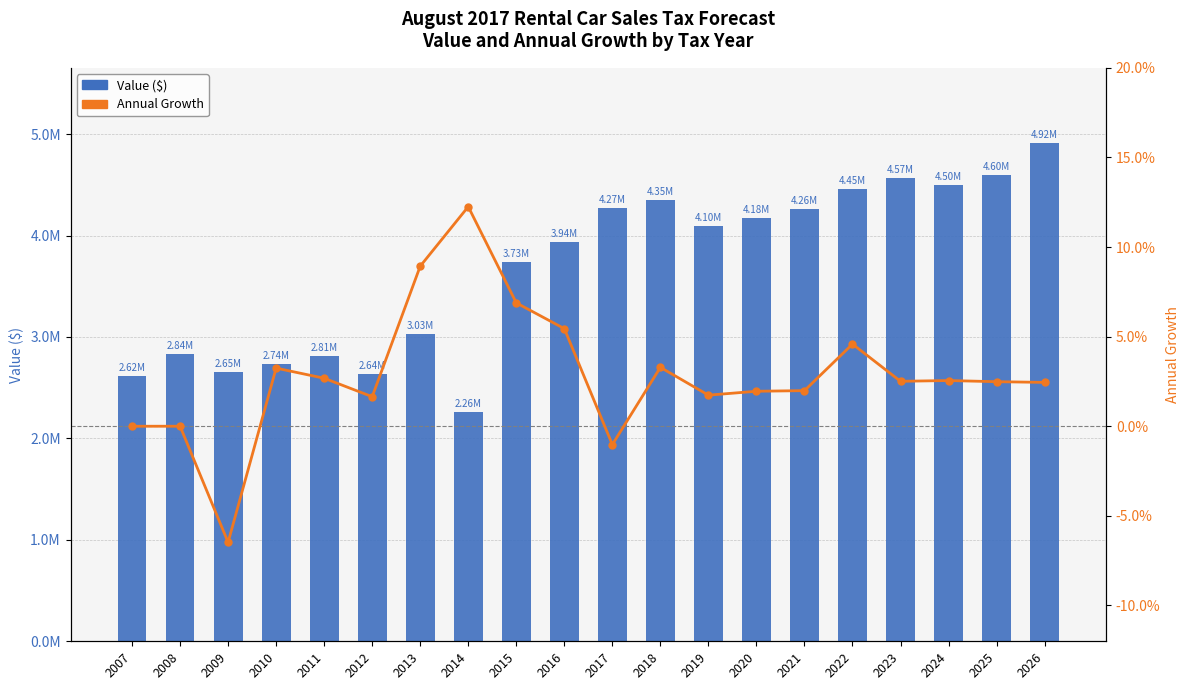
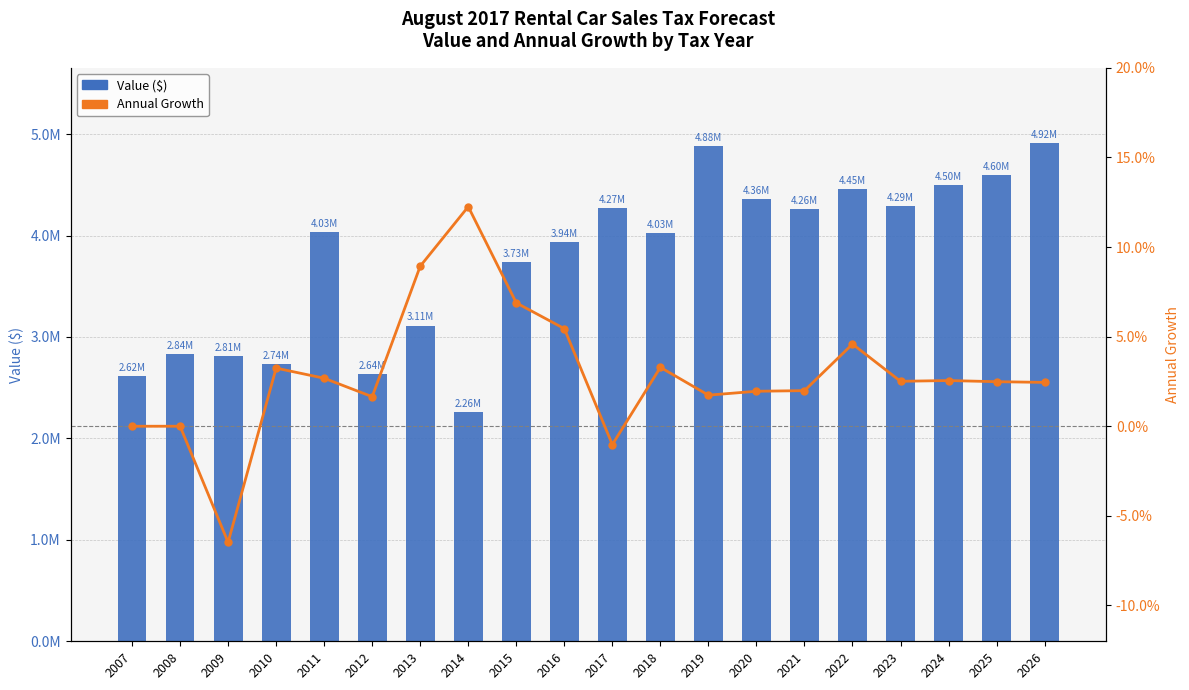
  {
    "Value ($)": {
      "2007": "2.62M",
      "2008": "2.84M",
-     "2009": "2.65M",
+     "2009": "2.81M",
      "2010": "2.74M",
-     "2011": "2.81M",
+     "2011": "4.03M",
      "2012": "2.64M",
-     "2013": "3.03M",
+     "2013": "3.11M",
      "2014": "2.26M",
      "2015": "3.73M",
      "2016": "3.94M",
      "2017": "4.27M",
-     "2018": "4.35M",
-     "2019": "4.10M",
-     "2020": "4.18M",
+     "2018": "4.03M",
+     "2019": "4.88M",
+     "2020": "4.36M",
      "2021": "4.26M",
      "2022": "4.45M",
-     "2023": "4.57M",
+     "2023": "4.29M",
      "2024": "4.50M",
      "2025": "4.60M",
      "2026": "4.92M"
    }
  }
